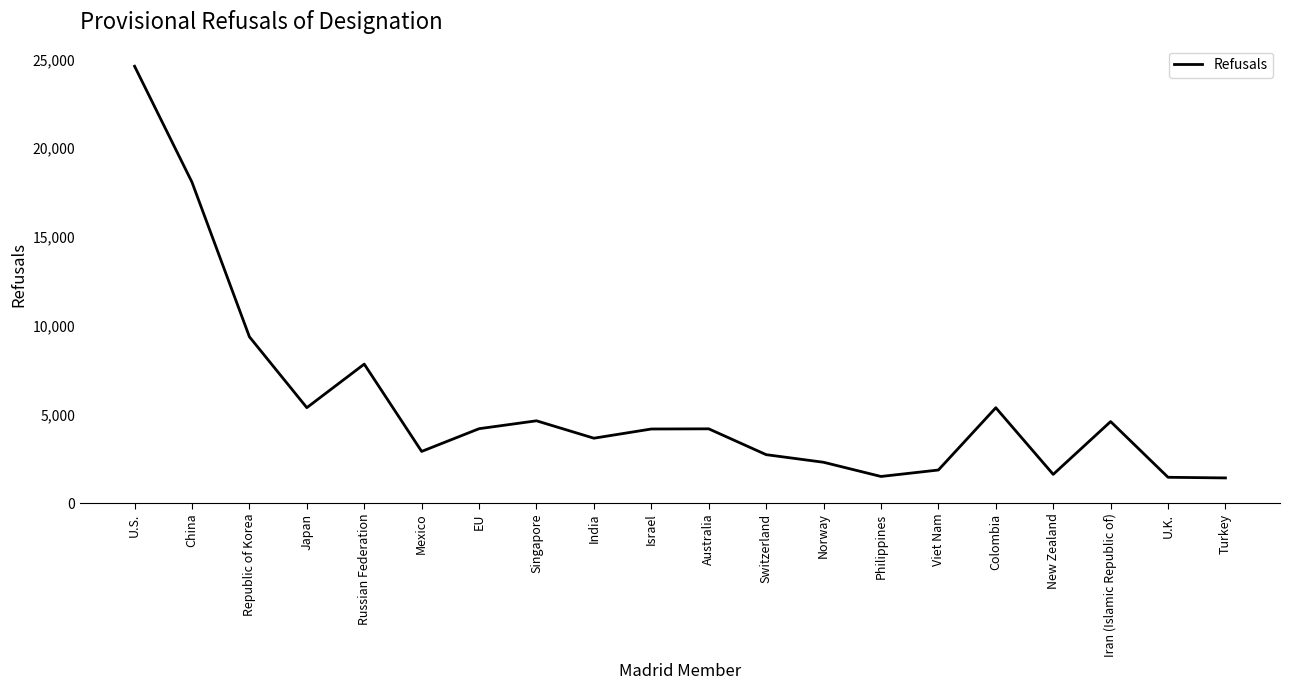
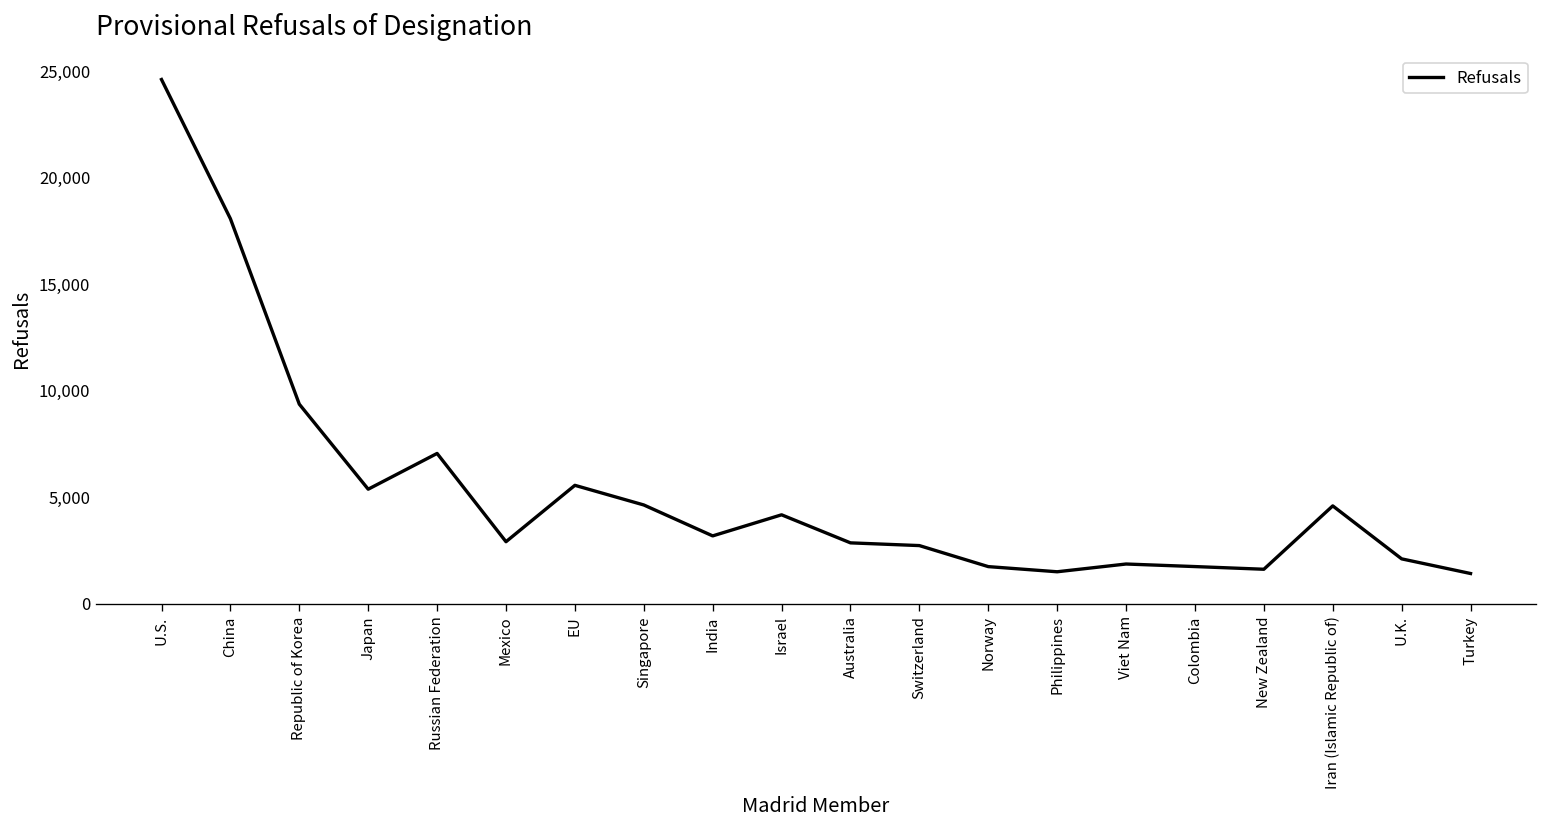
  {
    "U.S.": "24,600",
    "China": "18,100",
    "Republic of Korea": "9,400",
    "Japan": "5,400",
-   "Russian Federation": "7,800",
+   "Russian Federation": "7,100",
    "Mexico": "2,900",
-   "EU": "4,200",
+   "EU": "5,600",
    "Singapore": "4,600",
-   "India": "3,700",
+   "India": "3,200",
    "Israel": "4,200",
-   "Australia": "4,200",
+   "Australia": "2,900",
    "Switzerland": "2,700",
-   "Norway": "2,300",
+   "Norway": "1,700",
    "Philippines": "1,500",
    "Viet Nam": "1,900",
-   "Colombia": "5,400",
+   "Colombia": "1,700",
    "New Zealand": "1,600",
    "Iran (Islamic Republic of)": "4,600",
-   "U.K.": "1,500",
+   "U.K.": "2,100",
    "Turkey": "1,400"
  }
